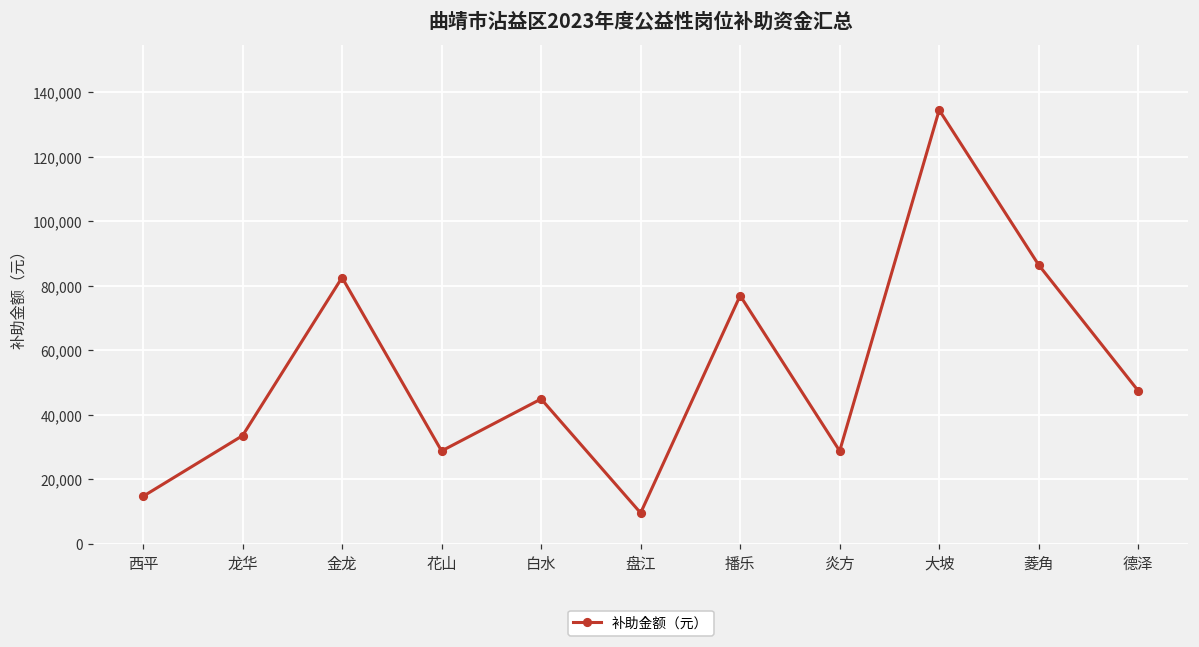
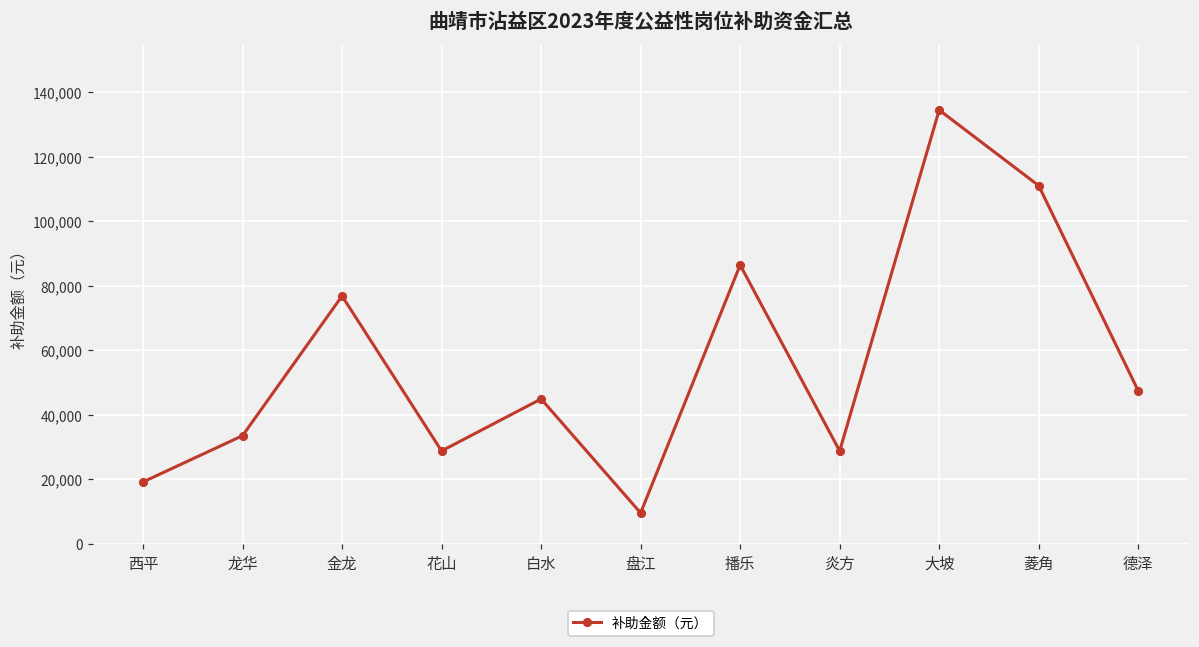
  {
-   "西平": "15,000",
+   "西平": "19,000",
    "龙华": "34,000",
-   "金龙": "83,000",
+   "金龙": "77,000",
    "花山": "29,000",
    "白水": "45,000",
    "盘江": "10,000",
-   "播乐": "77,000",
+   "播乐": "86,000",
    "炎方": "29,000",
    "大坡": "134,000",
-   "菱角": "86,000",
+   "菱角": "111,000",
    "德泽": "47,000"
  }
